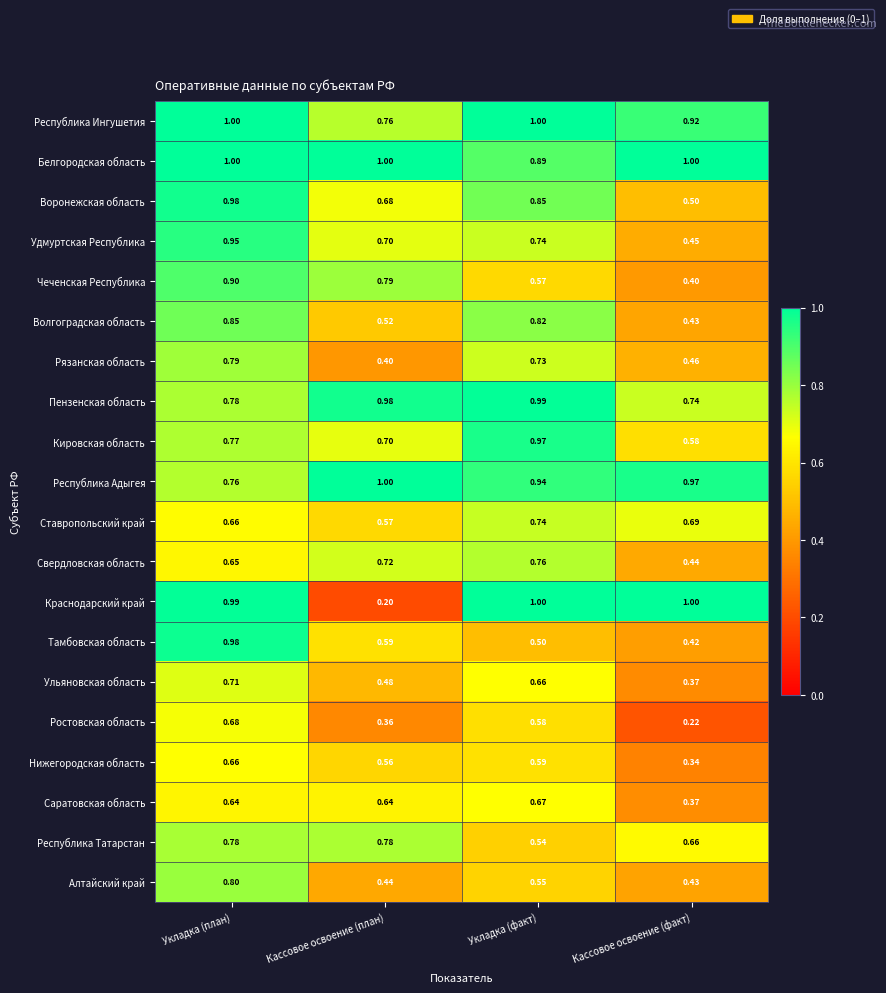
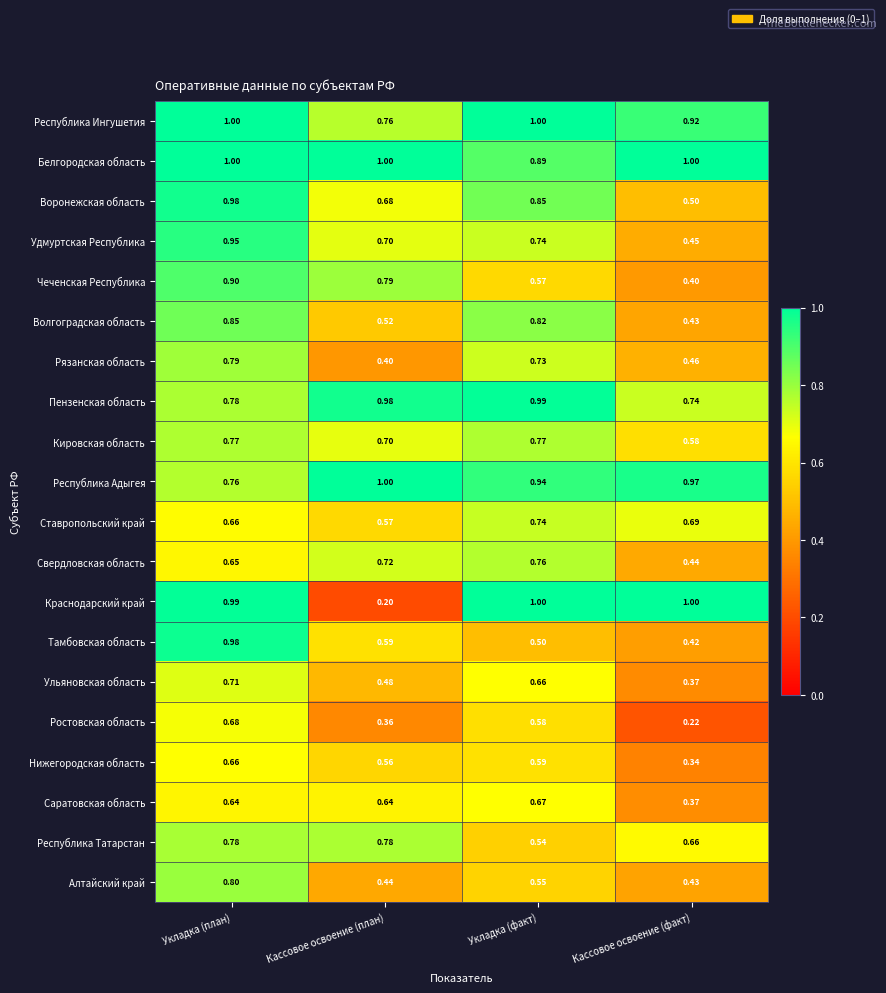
  {
    "Республика Ингушетия": {
      "Укладка (план)": 1.00,
      "Кассовое освоение (план)": 0.76,
      "Укладка (факт)": 1.00,
      "Кассовое освоение (факт)": 0.92
    },
    "Белгородская область": {
      "Укладка (план)": 1.00,
      "Кассовое освоение (план)": 1.00,
      "Укладка (факт)": 0.89,
      "Кассовое освоение (факт)": 1.00
    },
    "Воронежская область": {
      "Укладка (план)": 0.98,
      "Кассовое освоение (план)": 0.68,
      "Укладка (факт)": 0.85,
      "Кассовое освоение (факт)": 0.50
    },
    "Удмуртская Республика": {
      "Укладка (план)": 0.95,
      "Кассовое освоение (план)": 0.70,
      "Укладка (факт)": 0.74,
      "Кассовое освоение (факт)": 0.45
    },
    "Чеченская Республика": {
      "Укладка (план)": 0.90,
      "Кассовое освоение (план)": 0.79,
      "Укладка (факт)": 0.57,
      "Кассовое освоение (факт)": 0.40
    },
    "Волгоградская область": {
      "Укладка (план)": 0.85,
      "Кассовое освоение (план)": 0.52,
      "Укладка (факт)": 0.82,
      "Кассовое освоение (факт)": 0.43
    },
    "Рязанская область": {
      "Укладка (план)": 0.79,
      "Кассовое освоение (план)": 0.40,
      "Укладка (факт)": 0.73,
      "Кассовое освоение (факт)": 0.46
    },
    "Пензенская область": {
      "Укладка (план)": 0.78,
      "Кассовое освоение (план)": 0.98,
      "Укладка (факт)": 0.99,
      "Кассовое освоение (факт)": 0.74
    },
    "Кировская область": {
      "Укладка (план)": 0.77,
      "Кассовое освоение (план)": 0.70,
-     "Укладка (факт)": 0.97,
+     "Укладка (факт)": 0.77,
      "Кассовое освоение (факт)": 0.58
    },
    "Республика Адыгея": {
      "Укладка (план)": 0.76,
      "Кассовое освоение (план)": 1.00,
      "Укладка (факт)": 0.94,
      "Кассовое освоение (факт)": 0.97
    },
    "Ставропольский край": {
      "Укладка (план)": 0.66,
      "Кассовое освоение (план)": 0.57,
      "Укладка (факт)": 0.74,
      "Кассовое освоение (факт)": 0.69
    },
    "Свердловская область": {
      "Укладка (план)": 0.65,
      "Кассовое освоение (план)": 0.72,
      "Укладка (факт)": 0.76,
      "Кассовое освоение (факт)": 0.44
    },
    "Краснодарский край": {
      "Укладка (план)": 0.99,
      "Кассовое освоение (план)": 0.20,
      "Укладка (факт)": 1.00,
      "Кассовое освоение (факт)": 1.00
    },
    "Тамбовская область": {
      "Укладка (план)": 0.98,
      "Кассовое освоение (план)": 0.59,
      "Укладка (факт)": 0.50,
      "Кассовое освоение (факт)": 0.42
    },
    "Ульяновская область": {
      "Укладка (план)": 0.71,
      "Кассовое освоение (план)": 0.48,
      "Укладка (факт)": 0.66,
      "Кассовое освоение (факт)": 0.37
    },
    "Ростовская область": {
      "Укладка (план)": 0.68,
      "Кассовое освоение (план)": 0.36,
      "Укладка (факт)": 0.58,
      "Кассовое освоение (факт)": 0.22
    },
    "Нижегородская область": {
      "Укладка (план)": 0.66,
      "Кассовое освоение (план)": 0.56,
      "Укладка (факт)": 0.59,
      "Кассовое освоение (факт)": 0.34
    },
    "Саратовская область": {
      "Укладка (план)": 0.64,
      "Кассовое освоение (план)": 0.64,
      "Укладка (факт)": 0.67,
      "Кассовое освоение (факт)": 0.37
    },
    "Республика Татарстан": {
      "Укладка (план)": 0.78,
      "Кассовое освоение (план)": 0.78,
      "Укладка (факт)": 0.54,
      "Кассовое освоение (факт)": 0.66
    },
    "Алтайский край": {
      "Укладка (план)": 0.80,
      "Кассовое освоение (план)": 0.44,
      "Укладка (факт)": 0.55,
      "Кассовое освоение (факт)": 0.43
    }
  }
